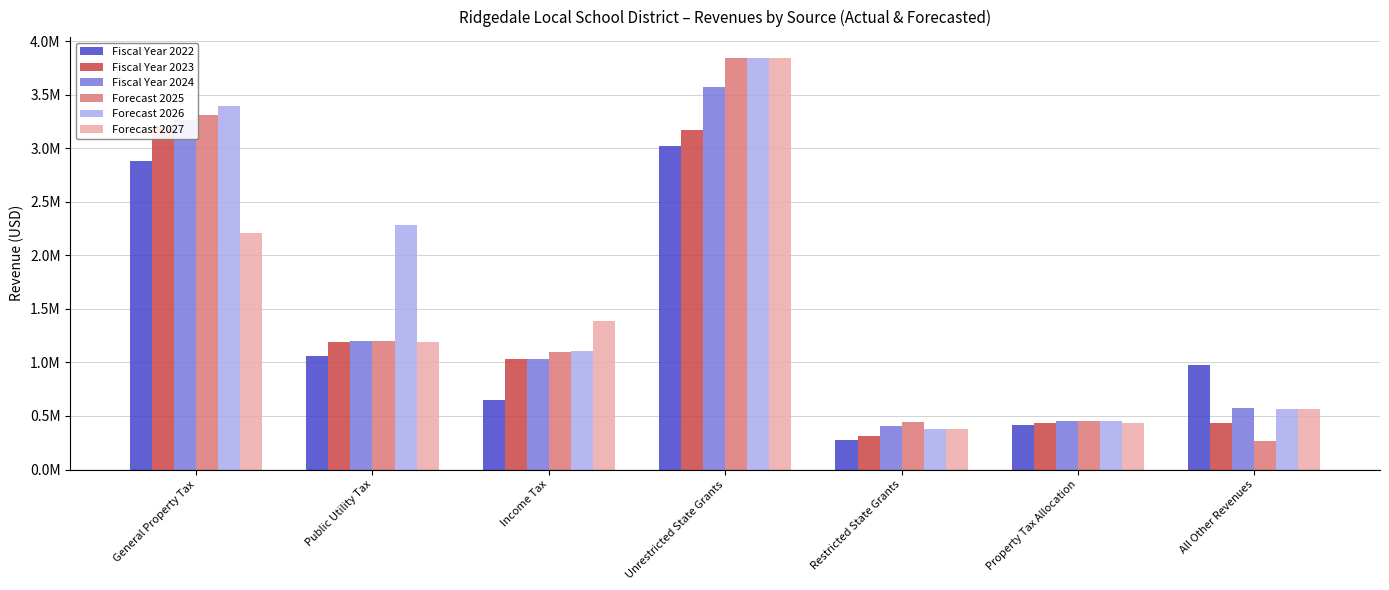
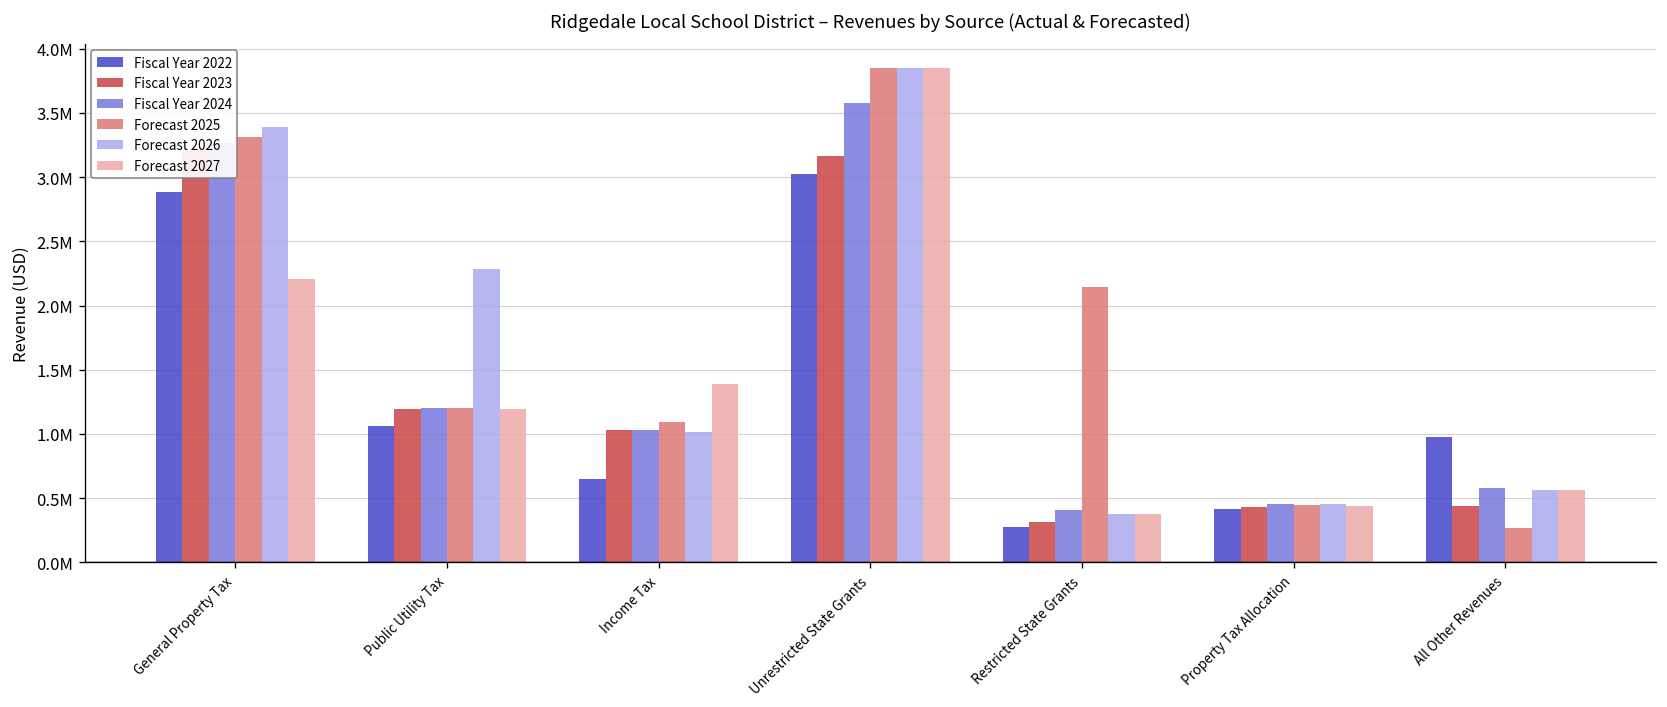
  {
    "Fiscal Year 2022": {
      "General Property Tax": 2880000,
      "Public Utility Tax": 1060000,
      "Income Tax": 650000,
      "Unrestricted State Grants": 3030000,
      "Restricted State Grants": 270000,
      "Property Tax Allocation": 420000,
      "All Other Revenues": 980000
    },
    "Fiscal Year 2023": {
      "Public Utility Tax": 1190000,
      "Income Tax": 1030000,
      "Unrestricted State Grants": 3170000,
      "Restricted State Grants": 310000,
      "Property Tax Allocation": 430000,
      "All Other Revenues": 440000
    },
    "Fiscal Year 2024": {
      "Public Utility Tax": 1200000,
      "Income Tax": 1030000,
      "Unrestricted State Grants": 3580000,
      "Restricted State Grants": 410000,
      "Property Tax Allocation": 450000,
      "All Other Revenues": 580000
    },
    "Forecast 2025": {
      "General Property Tax": 3310000,
      "Public Utility Tax": 1200000,
      "Income Tax": 1100000,
      "Unrestricted State Grants": 3850000,
-     "Restricted State Grants": 450000,
+     "Restricted State Grants": 2150000,
      "Property Tax Allocation": 450000,
      "All Other Revenues": 270000
    },
    "Forecast 2026": {
      "General Property Tax": 3390000,
      "Public Utility Tax": 2280000,
-     "Income Tax": 1110000,
+     "Income Tax": 1010000,
      "Unrestricted State Grants": 3850000,
      "Restricted State Grants": 380000,
      "Property Tax Allocation": 460000,
      "All Other Revenues": 570000
    },
    "Forecast 2027": {
      "General Property Tax": 2210000,
      "Public Utility Tax": 1190000,
      "Income Tax": 1390000,
      "Unrestricted State Grants": 3850000,
      "Restricted State Grants": 380000,
      "Property Tax Allocation": 440000,
      "All Other Revenues": 570000
    }
  }
